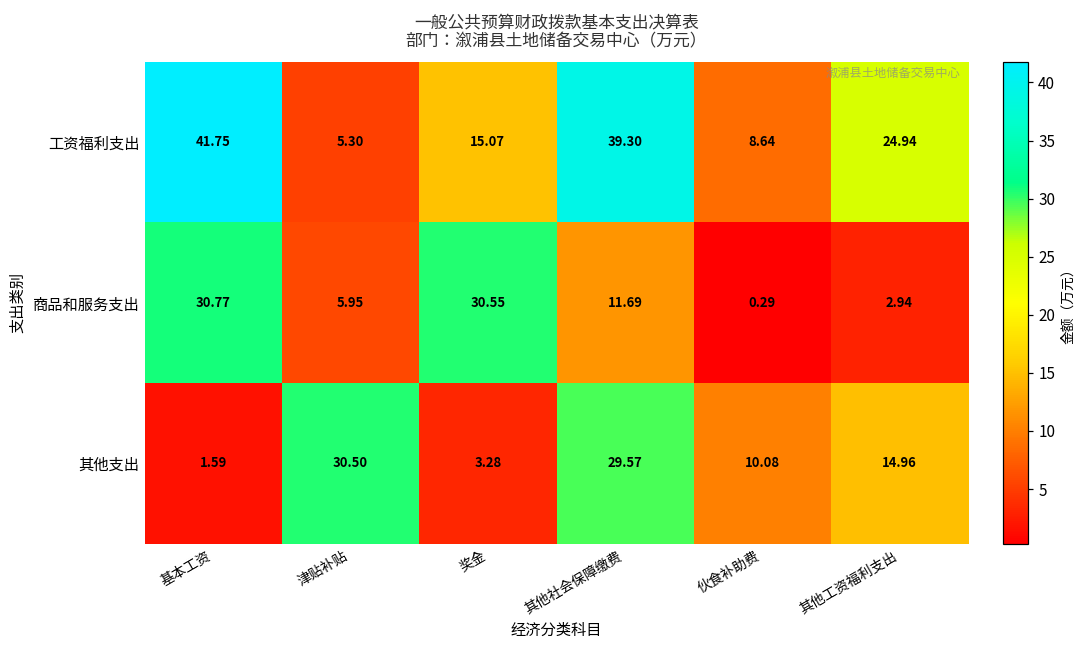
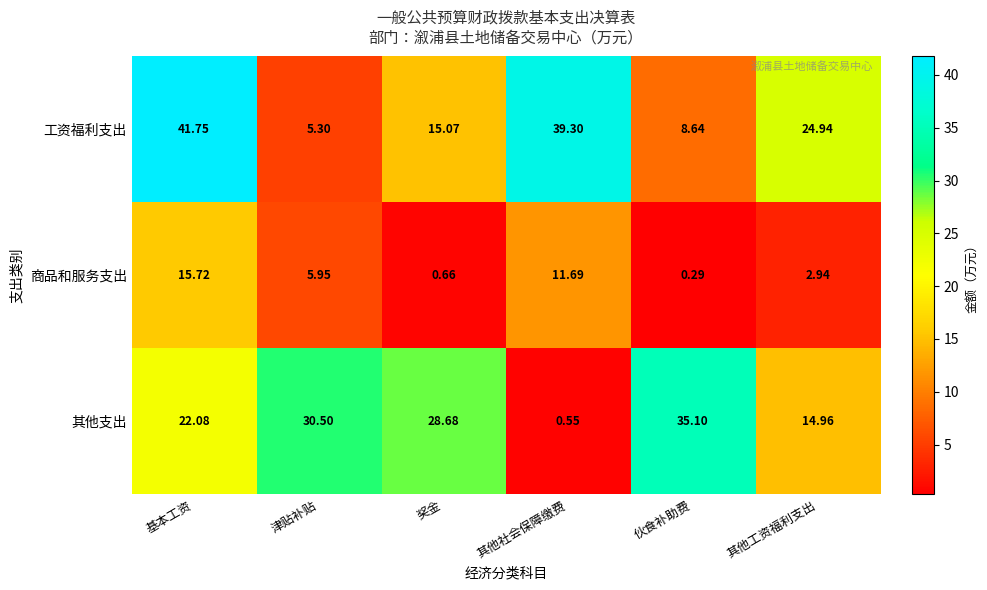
  {
    "工资福利支出": {
      "基本工资": 41.75,
      "津贴补贴": 5.30,
      "奖金": 15.07,
      "其他社会保障缴费": 39.30,
      "伙食补助费": 8.64
    },
    "商品和服务支出": {
-     "基本工资": 30.77,
+     "基本工资": 15.72,
      "津贴补贴": 5.95,
-     "奖金": 30.55,
+     "奖金": 0.66,
      "其他社会保障缴费": 11.69,
      "伙食补助费": 0.29,
      "其他工资福利支出": 2.94
    },
    "其他支出": {
-     "基本工资": 1.59,
+     "基本工资": 22.08,
      "津贴补贴": 30.50,
-     "奖金": 3.28,
-     "其他社会保障缴费": 29.57,
-     "伙食补助费": 10.08,
+     "奖金": 28.68,
+     "其他社会保障缴费": 0.55,
+     "伙食补助费": 35.10,
      "其他工资福利支出": 14.96
    }
  }
